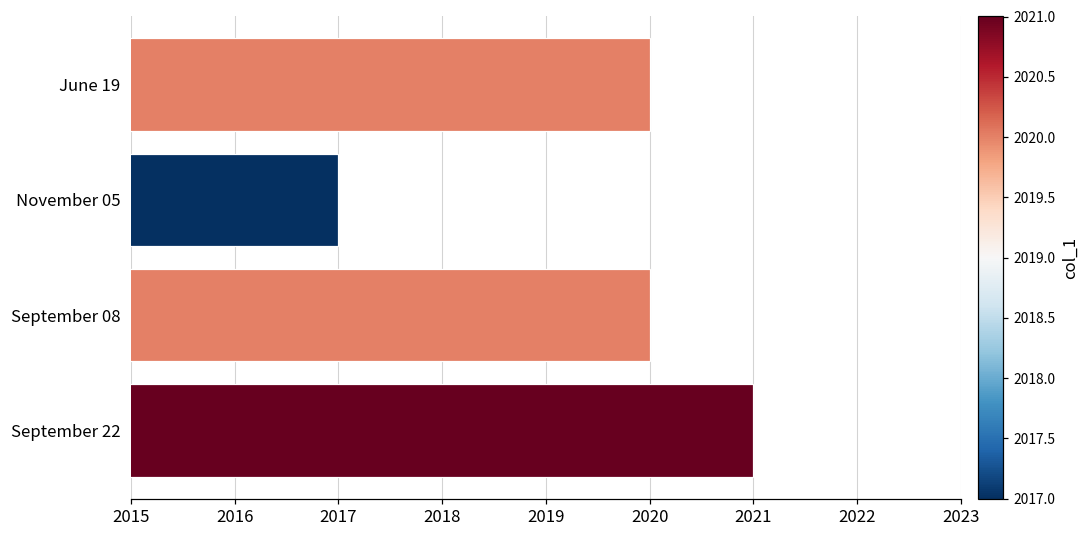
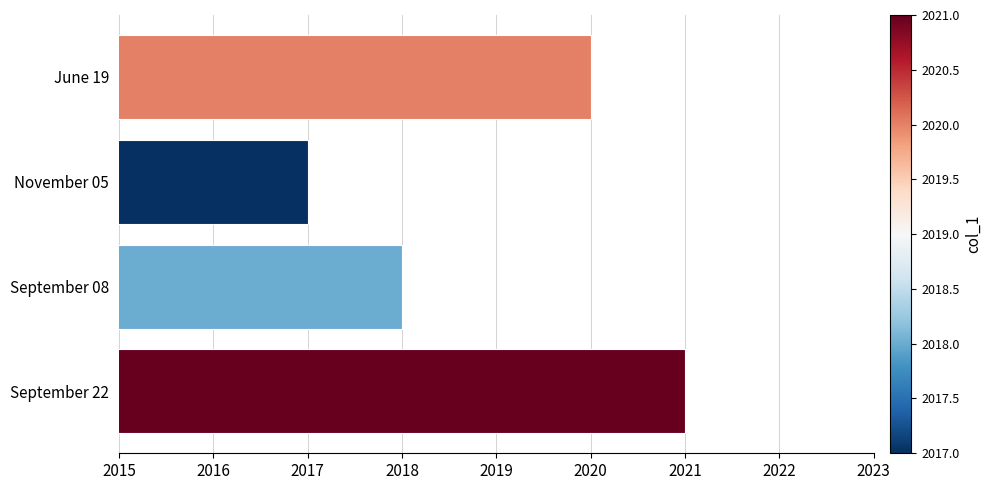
  {
    "June 19": 2020,
    "November 05": 2017,
-   "September 08": 2020,
+   "September 08": 2018,
    "September 22": 2021
  }
